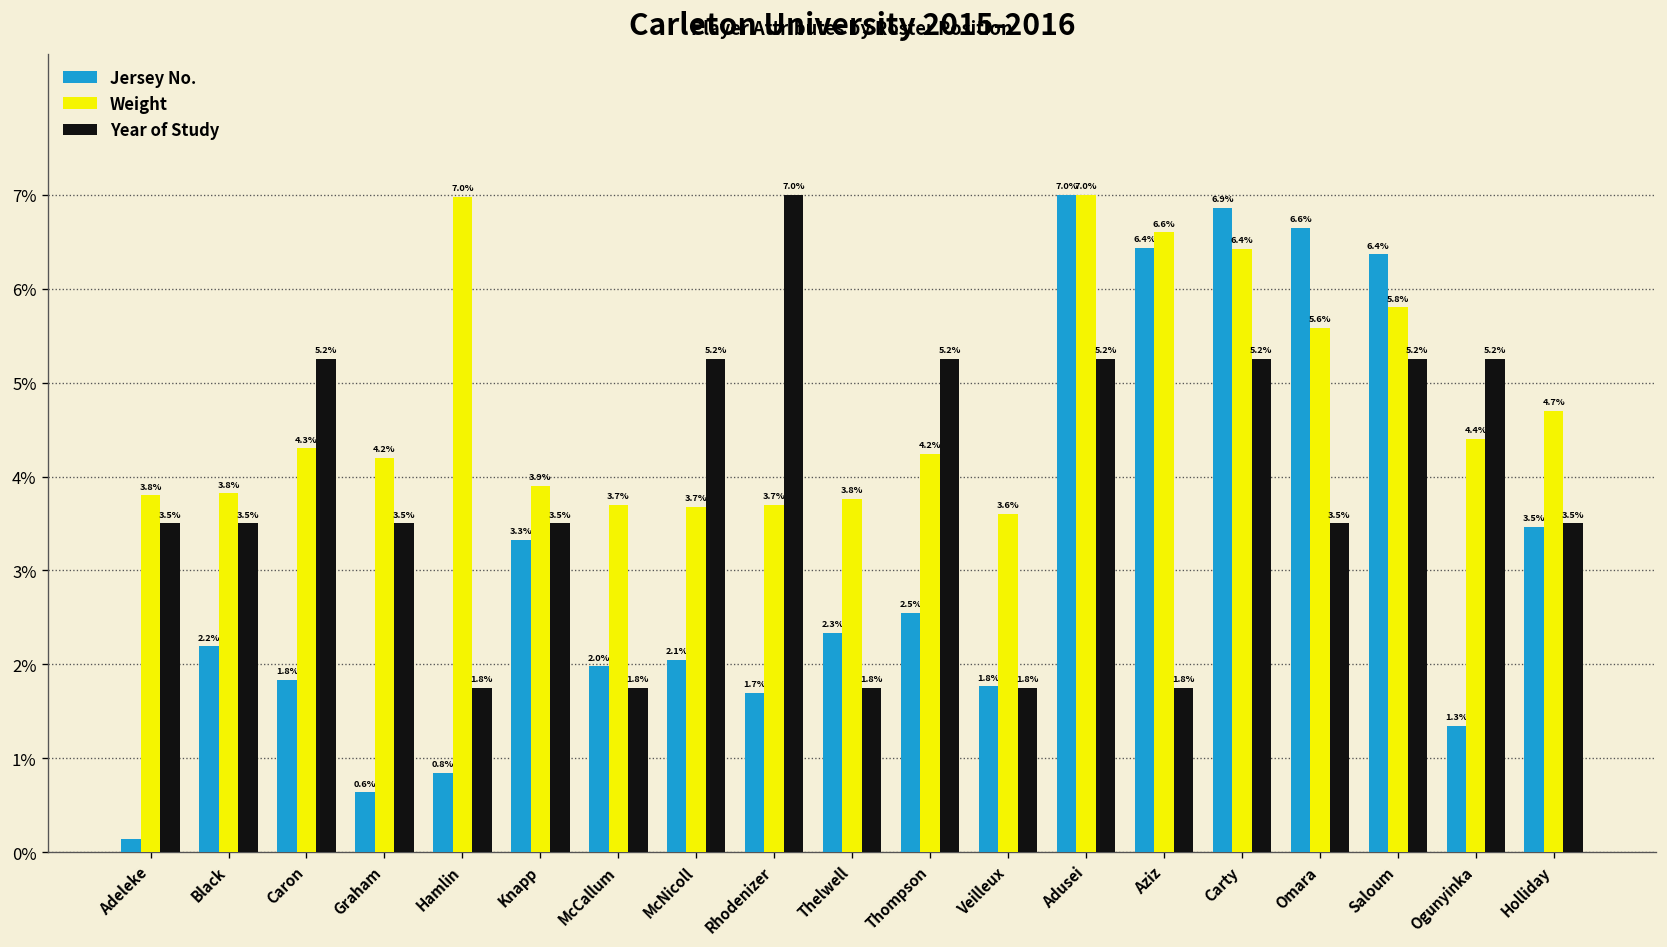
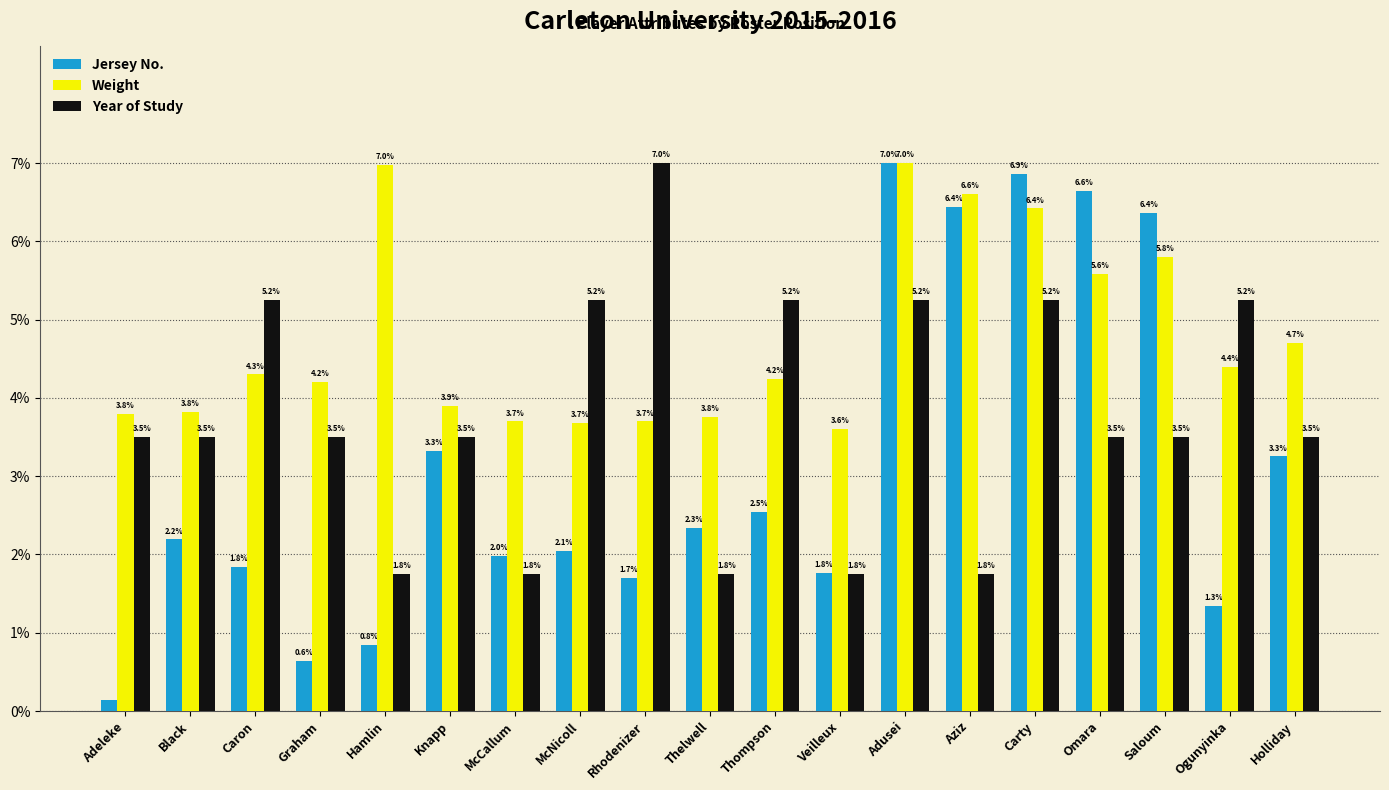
  {
    "Jersey No.": {
      "Black": "2.2%",
      "Caron": "1.8%",
      "Graham": "0.6%",
      "Hamlin": "0.8%",
      "Knapp": "3.3%",
      "McCallum": "2.0%",
      "McNicoll": "2.1%",
      "Rhodenizer": "1.7%",
      "Thelwell": "2.3%",
      "Thompson": "2.5%",
      "Veilleux": "1.8%",
      "Adusei": "7.0%",
      "Aziz": "6.4%",
      "Carty": "6.9%",
      "Omara": "6.6%",
      "Saloum": "6.4%",
      "Ogunyinka": "1.3%",
-     "Holliday": "3.5%"
+     "Holliday": "3.3%"
    },
    "Weight": {
      "Adeleke": "3.8%",
      "Black": "3.8%",
      "Caron": "4.3%",
      "Graham": "4.2%",
      "Hamlin": "7.0%",
      "Knapp": "3.9%",
      "McCallum": "3.7%",
      "McNicoll": "3.7%",
      "Rhodenizer": "3.7%",
      "Thelwell": "3.8%",
      "Thompson": "4.2%",
      "Veilleux": "3.6%",
      "Adusei": "7.0%",
      "Aziz": "6.6%",
      "Carty": "6.4%",
      "Omara": "5.6%",
      "Saloum": "5.8%",
      "Ogunyinka": "4.4%",
      "Holliday": "4.7%"
    },
    "Year of Study": {
      "Adeleke": "3.5%",
      "Black": "3.5%",
      "Caron": "5.2%",
      "Graham": "3.5%",
      "Hamlin": "1.8%",
      "Knapp": "3.5%",
      "McCallum": "1.8%",
      "McNicoll": "5.2%",
      "Rhodenizer": "7.0%",
      "Thelwell": "1.8%",
      "Thompson": "5.2%",
      "Veilleux": "1.8%",
      "Adusei": "5.2%",
      "Aziz": "1.8%",
      "Carty": "5.2%",
      "Omara": "3.5%",
-     "Saloum": "5.2%",
+     "Saloum": "3.5%",
      "Ogunyinka": "5.2%",
      "Holliday": "3.5%"
    }
  }
